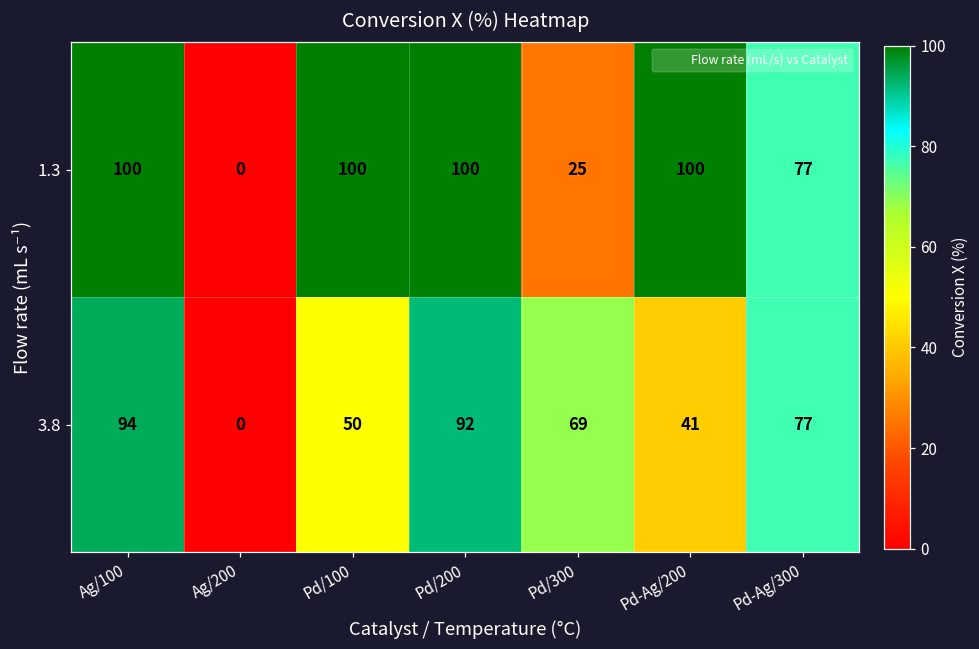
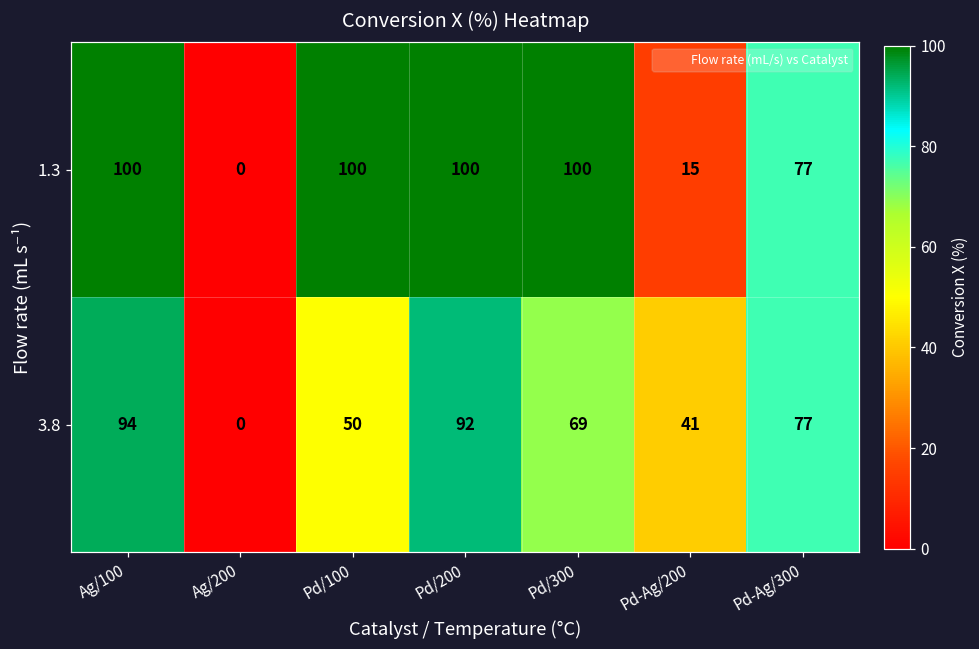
  {
    "1.3": {
      "Ag/100": 100,
      "Ag/200": 0,
      "Pd/100": 100,
      "Pd/200": 100,
-     "Pd/300": 25,
-     "Pd-Ag/200": 100,
+     "Pd/300": 100,
+     "Pd-Ag/200": 15,
      "Pd-Ag/300": 77
    },
    "3.8": {
      "Ag/100": 94,
      "Ag/200": 0,
      "Pd/100": 50,
      "Pd/200": 92,
      "Pd/300": 69,
      "Pd-Ag/200": 41,
      "Pd-Ag/300": 77
    }
  }
